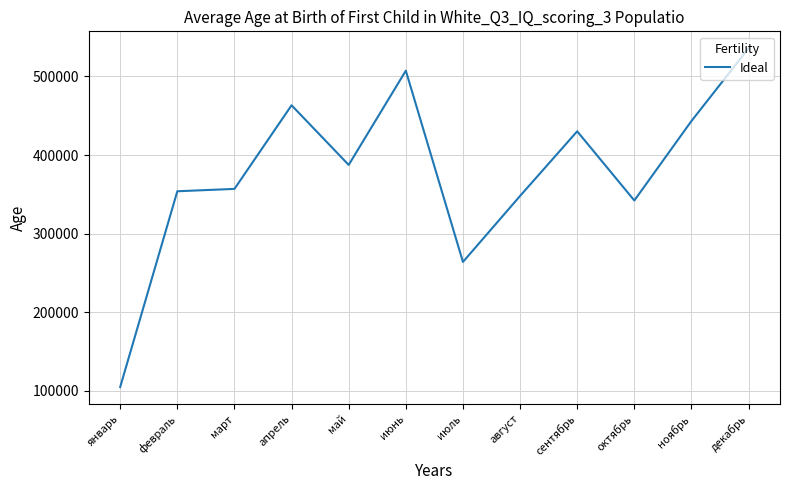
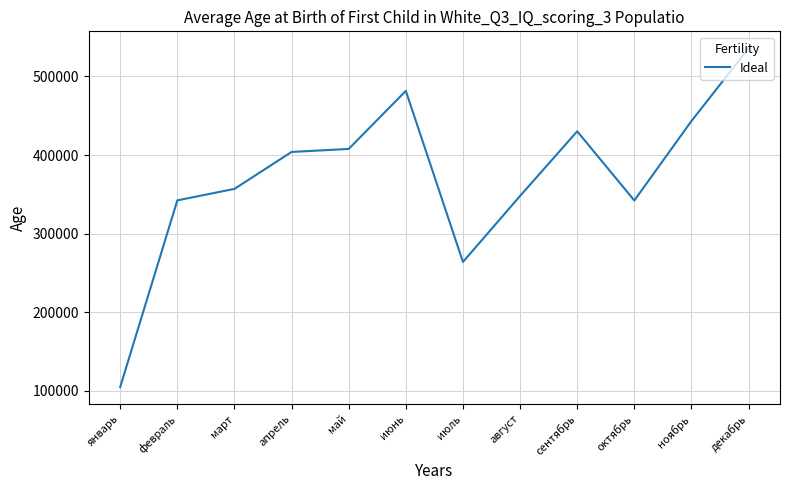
  {
    "январь": 110000,
-   "февраль": 350000,
+   "февраль": 340000,
    "март": 360000,
-   "апрель": 460000,
-   "май": 390000,
-   "июнь": 510000,
+   "апрель": 400000,
+   "май": 410000,
+   "июнь": 480000,
    "июль": 260000,
    "август": 350000,
    "сентябрь": 430000,
    "октябрь": 340000,
    "ноябрь": 440000
  }
